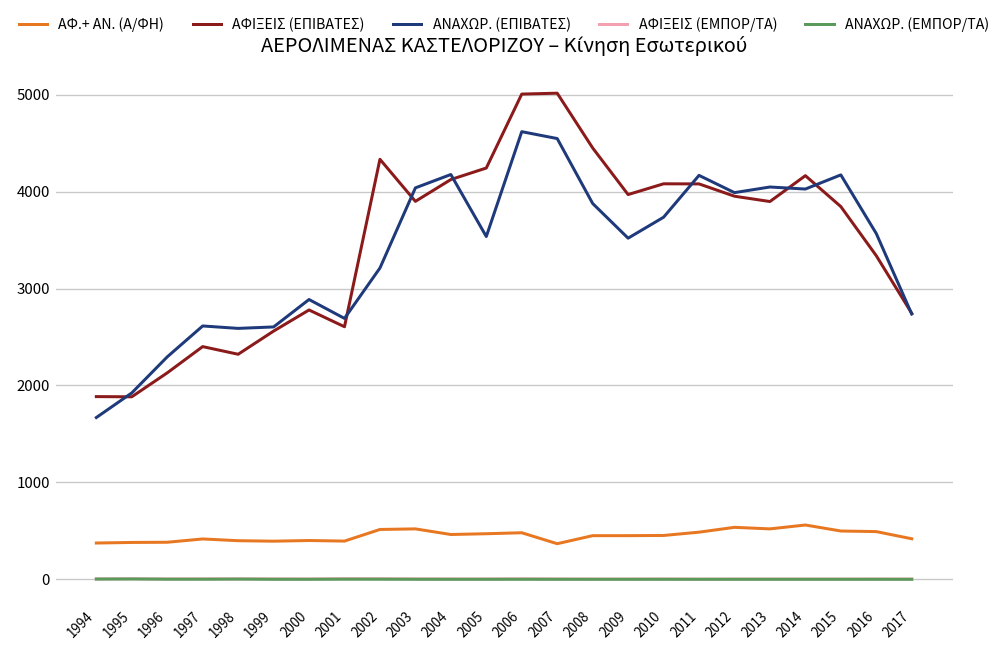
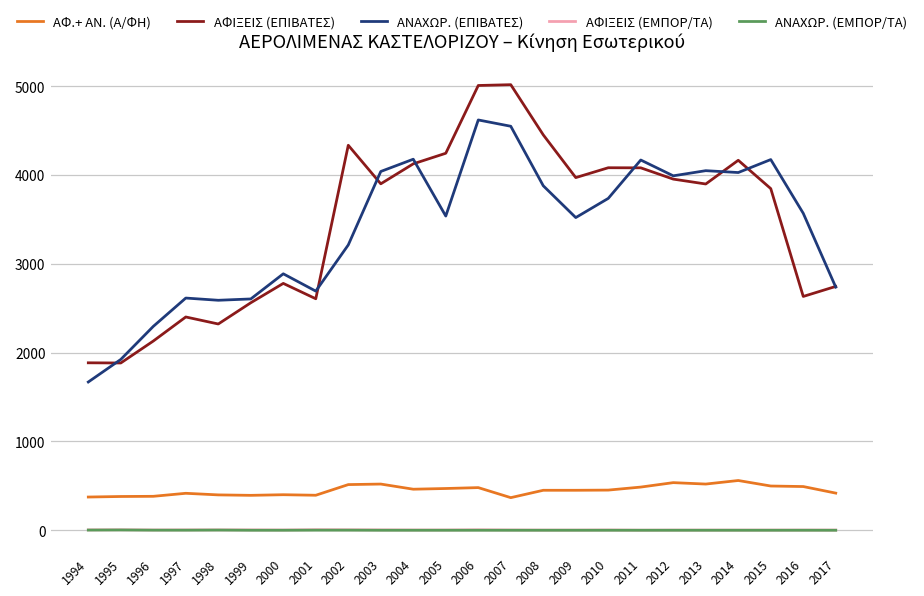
  {
    "ΑΦ.+ ΑΝ. (Α/ΦΗ)": {
      "1994": 400,
      "1995": 400,
      "1996": 400,
      "1997": 400,
      "1998": 400,
      "1999": 400,
      "2000": 400,
      "2001": 400,
      "2002": 500,
      "2003": 500,
      "2004": 500,
      "2005": 500,
      "2006": 500,
      "2007": 400,
      "2008": 500,
      "2009": 500,
      "2010": 500,
      "2011": 500,
      "2012": 500,
      "2013": 500,
      "2014": 600,
      "2015": 500,
      "2016": 500,
      "2017": 400
    },
    "ΑΦΙΞΕΙΣ (ΕΠΙΒΑΤΕΣ)": {
      "1994": 1900,
      "1995": 1900,
      "1996": 2100,
      "1997": 2400,
      "1998": 2300,
      "1999": 2600,
      "2000": 2800,
      "2001": 2600,
      "2002": 4300,
      "2003": 3900,
      "2004": 4100,
      "2005": 4200,
      "2006": 5000,
      "2007": 5000,
      "2008": 4500,
      "2009": 4000,
      "2010": 4100,
      "2011": 4100,
      "2012": 4000,
      "2013": 3900,
      "2014": 4200,
      "2015": 3800,
-     "2016": 3300
+     "2016": 2600
    },
    "ΑΝΑΧΩΡ. (ΕΠΙΒΑΤΕΣ)": {
      "1994": 1700,
      "1995": 1900,
      "1996": 2300,
      "1997": 2600,
      "1998": 2600,
      "1999": 2600,
      "2000": 2900,
      "2001": 2700,
      "2002": 3200,
      "2003": 4000,
      "2004": 4200,
      "2005": 3500,
      "2006": 4600,
      "2007": 4500,
      "2008": 3900,
      "2009": 3500,
      "2010": 3700,
      "2011": 4200,
      "2012": 4000,
      "2013": 4000,
      "2014": 4000,
      "2015": 4200,
      "2016": 3600
    }
  }
